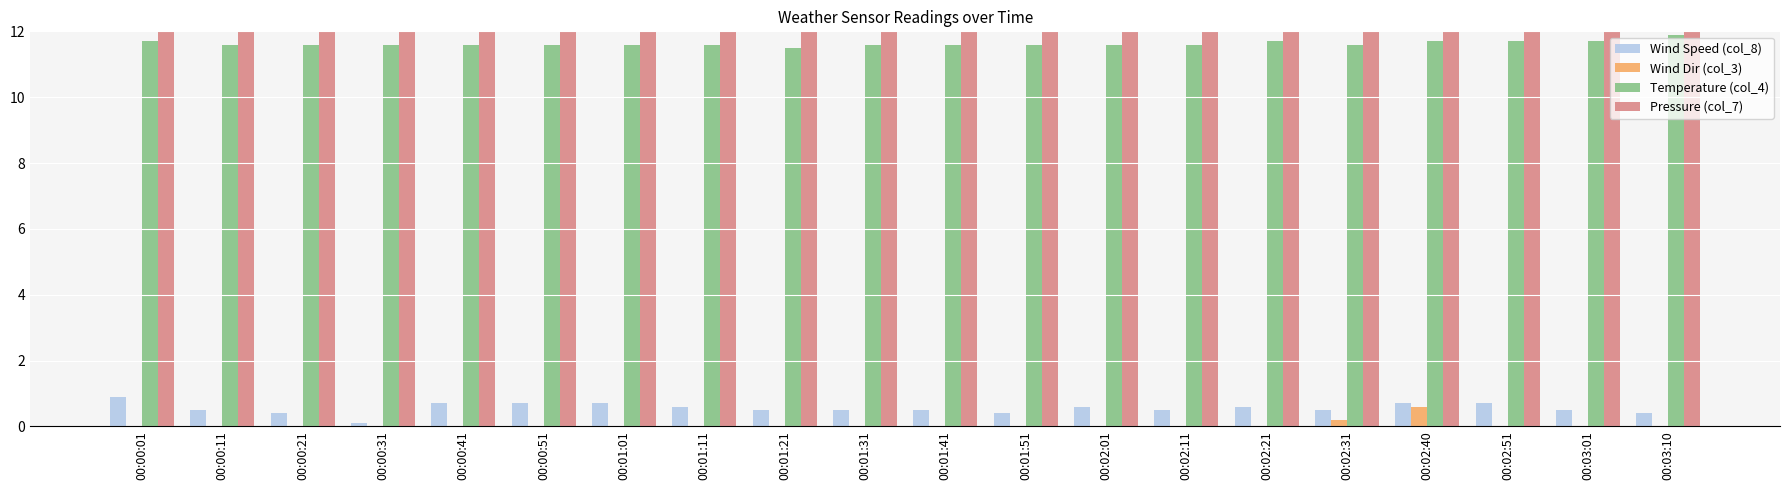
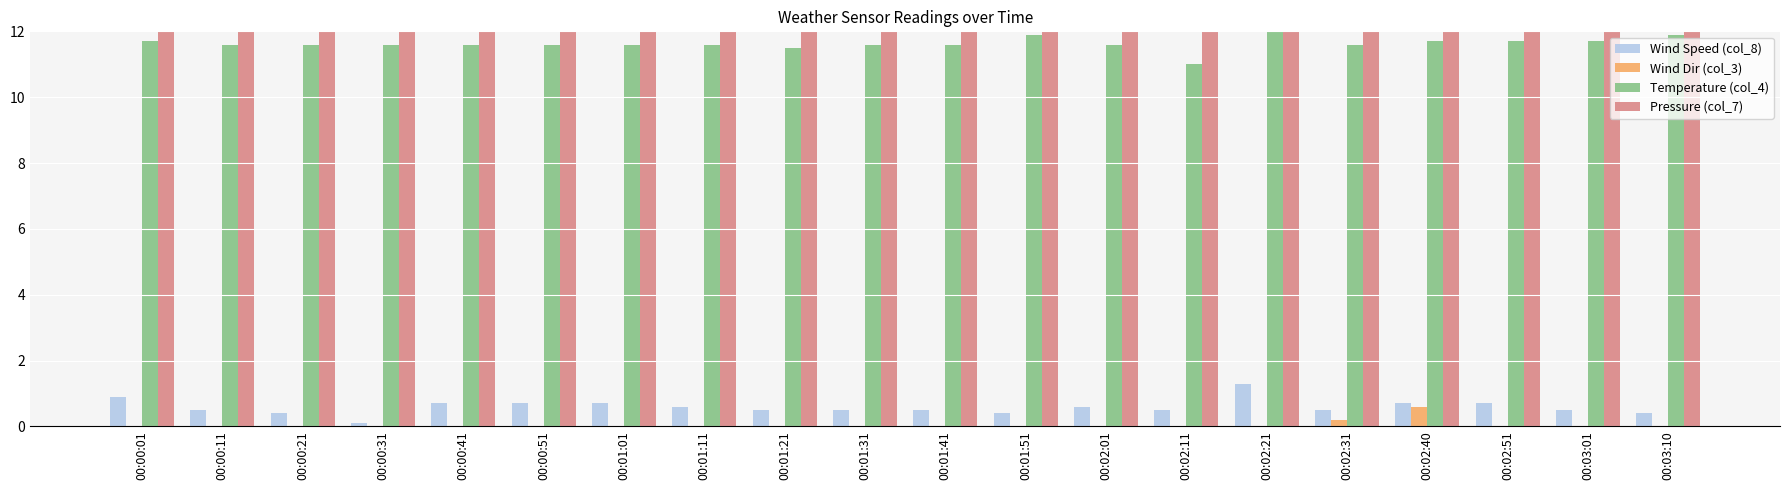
  {
    "Wind Speed (col_8)": {
      "00:00:01": 0.9,
      "00:00:11": 0.5,
      "00:00:21": 0.4,
      "00:00:31": 0.1,
      "00:00:41": 0.7,
      "00:00:51": 0.7,
      "00:01:01": 0.7,
      "00:01:11": 0.6,
      "00:01:21": 0.5,
      "00:01:31": 0.5,
      "00:01:41": 0.5,
      "00:01:51": 0.4,
      "00:02:01": 0.6,
      "00:02:11": 0.5,
-     "00:02:21": 0.6,
+     "00:02:21": 1.3,
      "00:02:31": 0.5,
      "00:02:40": 0.7,
      "00:02:51": 0.7,
      "00:03:01": 0.5,
      "00:03:10": 0.4
    },
    "Wind Dir (col_3)": {
      "00:00:01": 0.0,
      "00:00:11": 0.0,
      "00:00:21": 0.0,
      "00:00:31": 0.0,
      "00:00:41": 0.0,
      "00:00:51": 0.0,
      "00:01:01": 0.0,
      "00:01:11": 0.0,
      "00:01:21": 0.0,
      "00:01:31": 0.0,
      "00:01:41": 0.0,
      "00:01:51": 0.0,
      "00:02:01": 0.0,
      "00:02:11": 0.0,
      "00:02:21": 0.0,
      "00:02:31": 0.2,
      "00:02:40": 0.6,
      "00:02:51": 0.0,
      "00:03:01": 0.0,
      "00:03:10": 0.0
    },
    "Temperature (col_4)": {
      "00:00:01": 11.7,
      "00:00:11": 11.6,
      "00:00:21": 11.6,
      "00:00:31": 11.6,
      "00:00:41": 11.6,
      "00:00:51": 11.6,
      "00:01:01": 11.6,
      "00:01:11": 11.6,
      "00:01:21": 11.5,
      "00:01:31": 11.6,
      "00:01:41": 11.6,
-     "00:01:51": 11.6,
+     "00:01:51": 11.9,
      "00:02:01": 11.6,
-     "00:02:11": 11.6,
-     "00:02:21": 11.7,
+     "00:02:11": 11.0,
+     "00:02:21": 12.0,
      "00:02:31": 11.6,
      "00:02:40": 11.7,
      "00:02:51": 11.7,
      "00:03:01": 11.7,
      "00:03:10": 11.9
    }
  }
